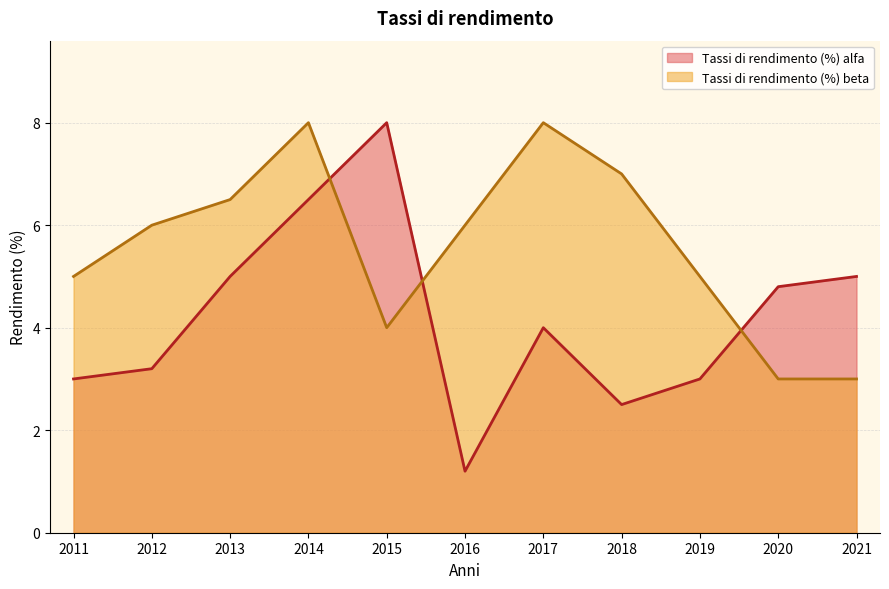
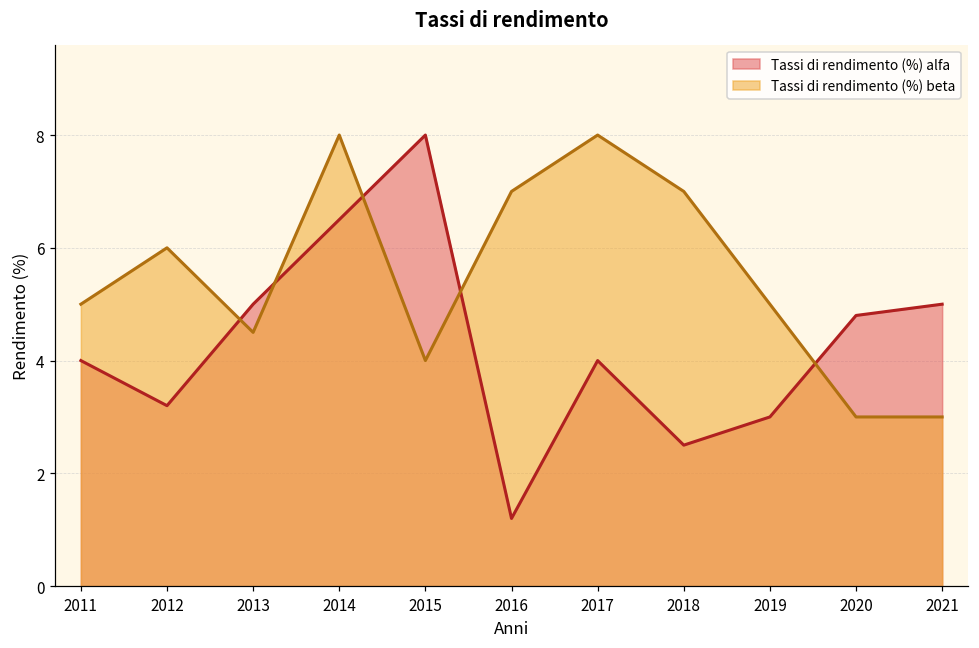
  {
    "Tassi di rendimento (%) alfa": {
-     "2011": 3,
+     "2011": 4,
      "2012": 3.2,
      "2013": 5,
      "2014": 6.5,
      "2015": 8,
      "2016": 1.2,
      "2017": 4,
      "2018": 2.5,
      "2019": 3,
      "2020": 4.8,
      "2021": 5
    },
    "Tassi di rendimento (%) beta": {
      "2011": 5.0,
      "2012": 6.0,
-     "2013": 6.5,
+     "2013": 4.5,
      "2014": 8.0,
      "2015": 4.0,
-     "2016": 6,
+     "2016": 7,
      "2017": 8.0,
      "2018": 7.0,
      "2019": 5.0,
      "2020": 3.0,
      "2021": 3.0
    }
  }
